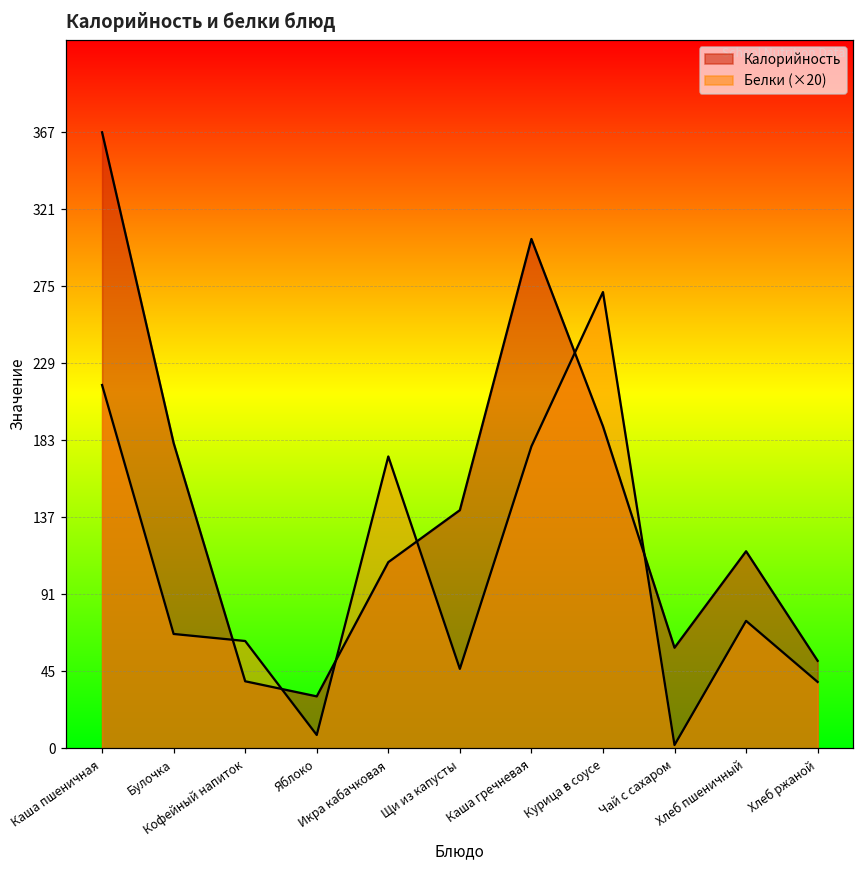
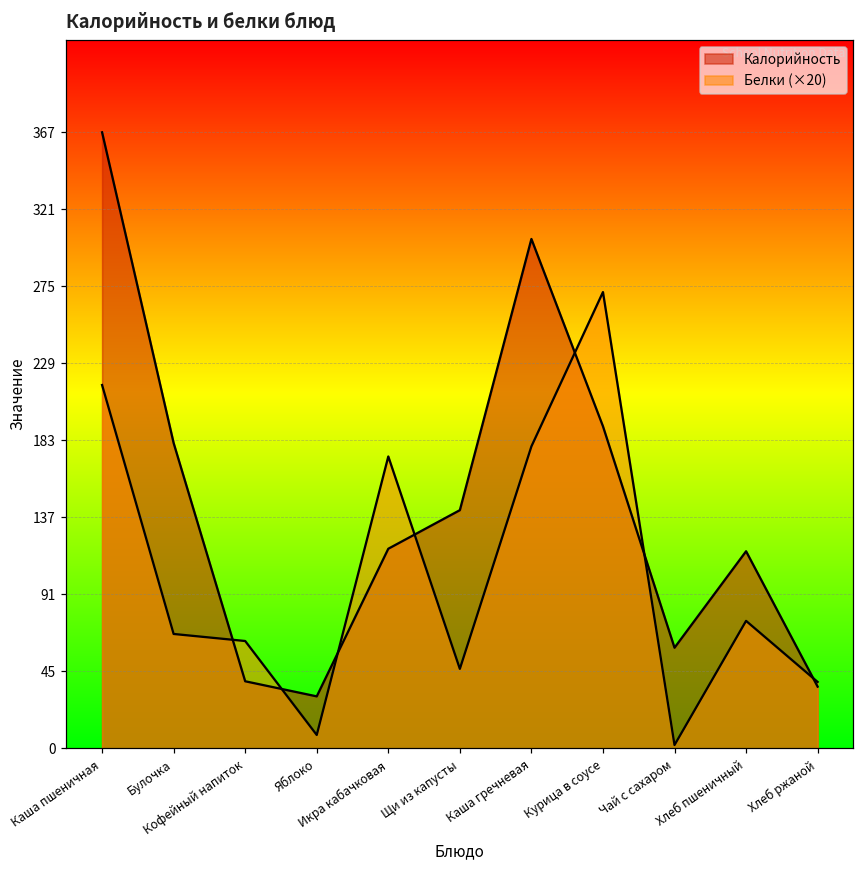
  {
    "Калорийность": {
      "Каша пшеничная": 367,
      "Булочка": 182,
      "Кофейный напиток": 40,
      "Яблоко": 31,
-     "Икра кабачковая": 111,
+     "Икра кабачковая": 119,
      "Щи из капусты": 142,
      "Каша гречневая": 304,
      "Курица в соусе": 192,
      "Чай с сахаром": 60,
      "Хлеб пшеничный": 118,
-     "Хлеб ржаной": 52
+     "Хлеб ржаной": 37
    },
    "Белки (×20)": {
      "Каша пшеничная": 217,
      "Булочка": 68,
      "Кофейный напиток": 64,
      "Яблоко": 8,
      "Икра кабачковая": 174,
      "Щи из капусты": 47,
      "Каша гречневая": 180,
      "Курица в соусе": 272,
      "Чай с сахаром": 2,
      "Хлеб пшеничный": 76,
      "Хлеб ржаной": 40
    }
  }
